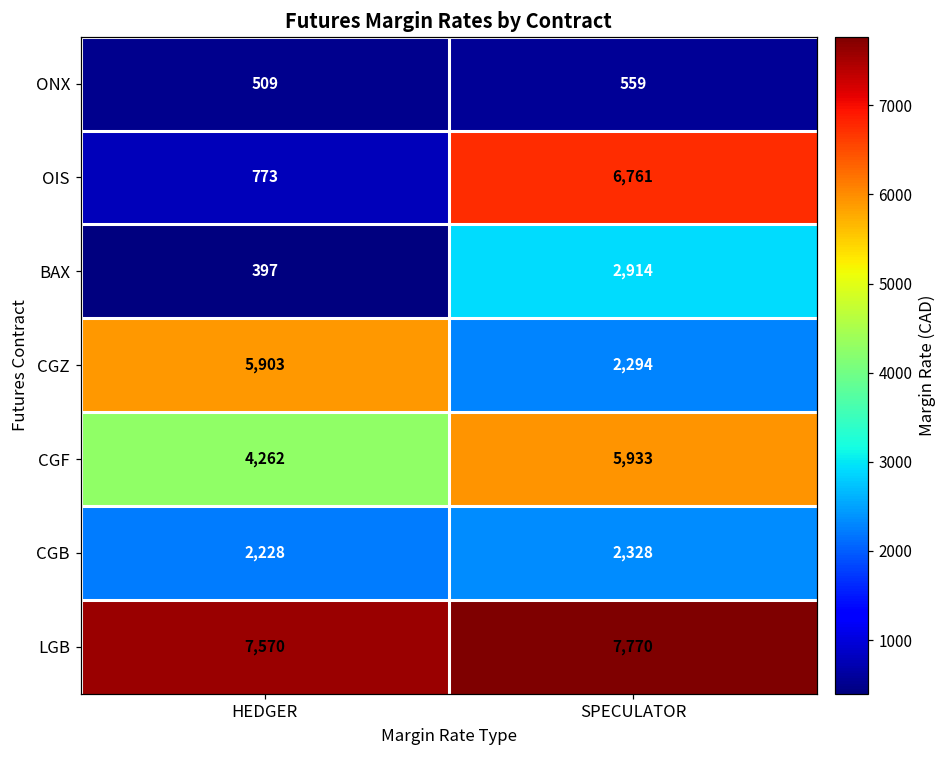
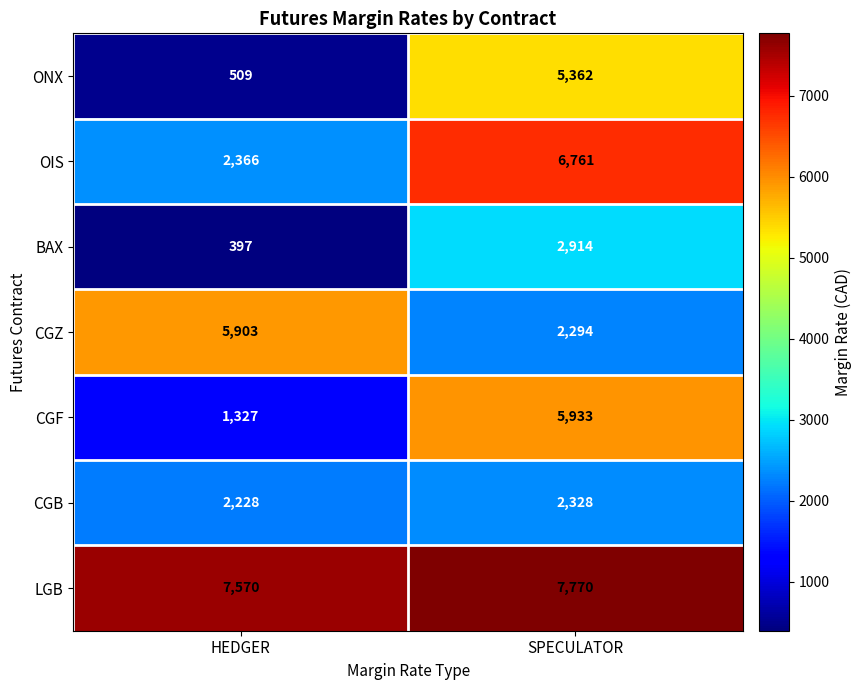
  {
    "ONX": {
      "HEDGER": "509",
-     "SPECULATOR": "559"
+     "SPECULATOR": "5,362"
    },
    "OIS": {
-     "HEDGER": "773",
+     "HEDGER": "2,366",
      "SPECULATOR": "6,761"
    },
    "BAX": {
      "HEDGER": "397",
      "SPECULATOR": "2,914"
    },
    "CGZ": {
      "HEDGER": "5,903",
      "SPECULATOR": "2,294"
    },
    "CGF": {
-     "HEDGER": "4,262",
+     "HEDGER": "1,327",
      "SPECULATOR": "5,933"
    },
    "CGB": {
      "HEDGER": "2,228",
      "SPECULATOR": "2,328"
    },
    "LGB": {
      "HEDGER": "7,570",
      "SPECULATOR": "7,770"
    }
  }
